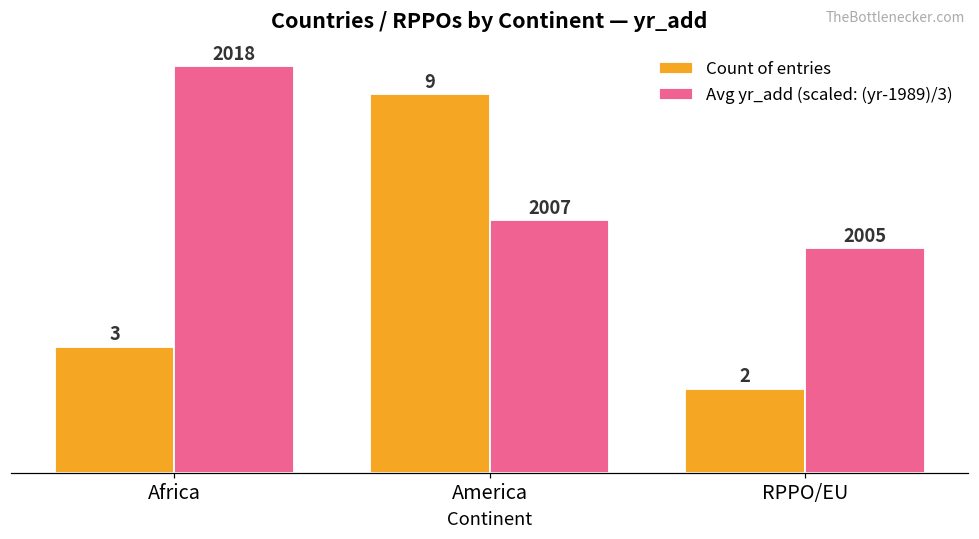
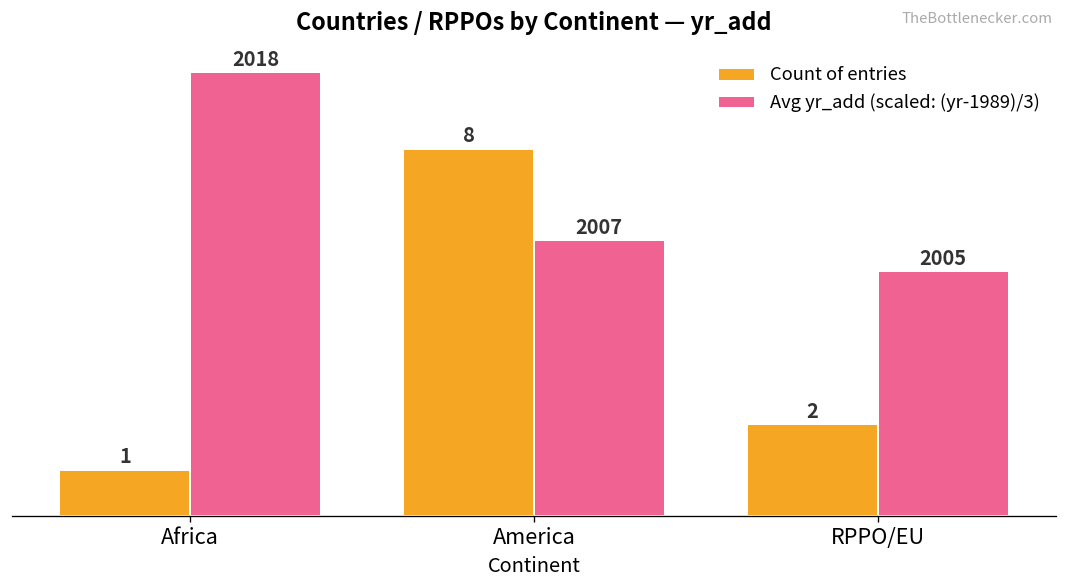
  {
    "Count of entries": {
-     "Africa": 3,
-     "America": 9,
+     "Africa": 1,
+     "America": 8,
      "RPPO/EU": 2
    }
  }
